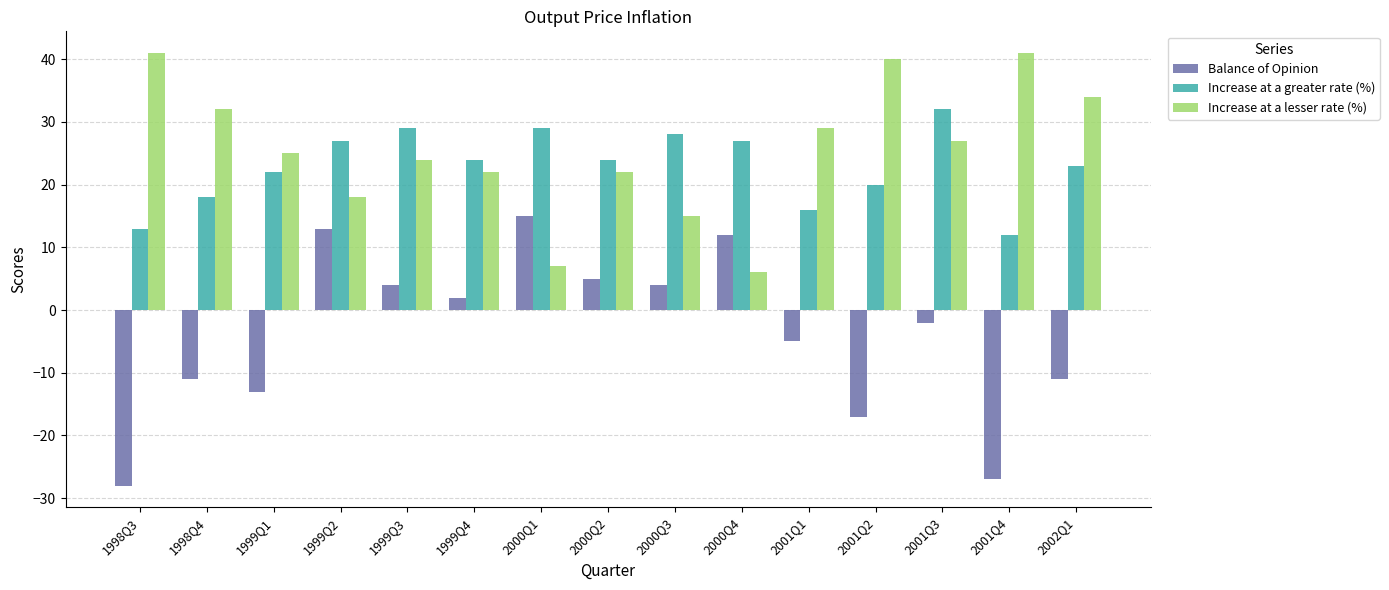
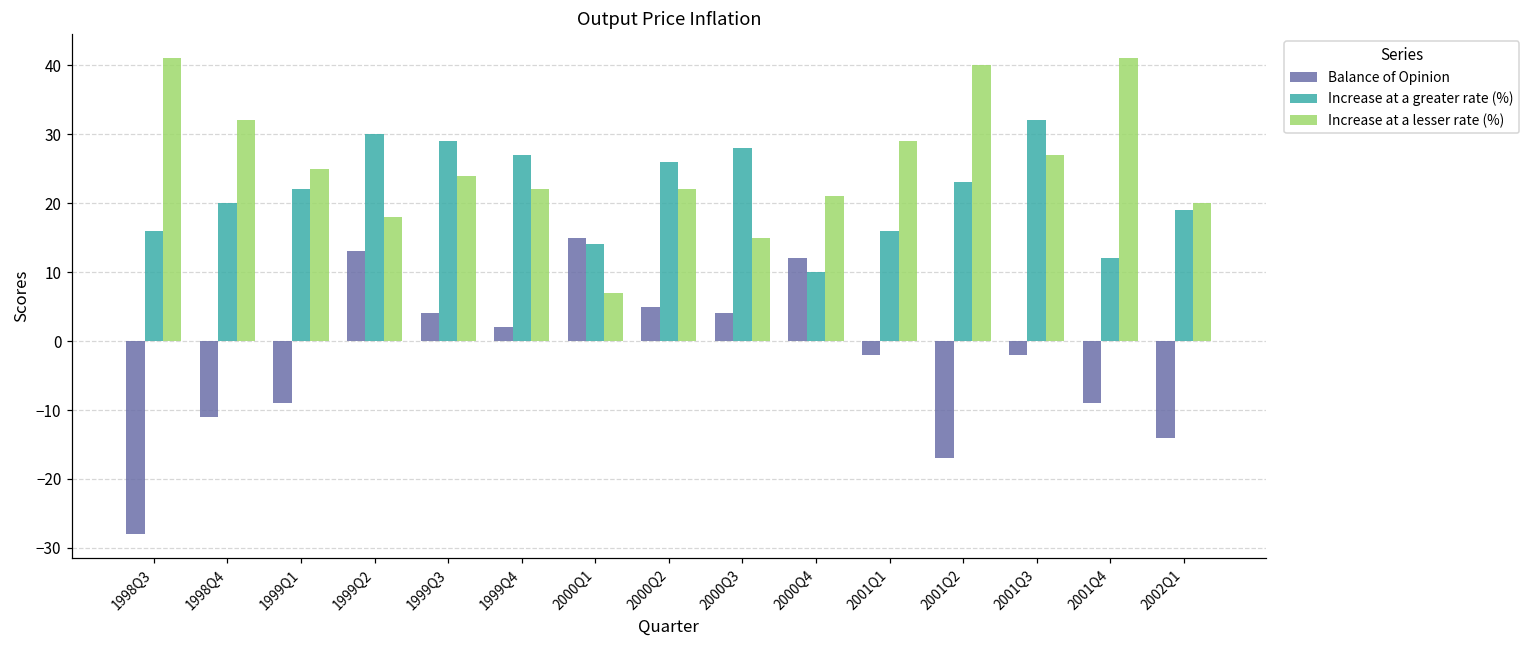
  {
    "Balance of Opinion": {
      "1998Q3": -28,
      "1998Q4": -11,
-     "1999Q1": -13,
+     "1999Q1": -9,
      "1999Q2": 13,
      "1999Q3": 4,
      "1999Q4": 2,
      "2000Q1": 15,
      "2000Q2": 5,
      "2000Q3": 4,
      "2000Q4": 12,
-     "2001Q1": -5,
+     "2001Q1": -2,
      "2001Q2": -17,
      "2001Q3": -2,
-     "2001Q4": -27,
-     "2002Q1": -11
+     "2001Q4": -9,
+     "2002Q1": -14
    },
    "Increase at a greater rate (%)": {
-     "1998Q3": 13,
-     "1998Q4": 18,
+     "1998Q3": 16,
+     "1998Q4": 20,
      "1999Q1": 22,
-     "1999Q2": 27,
+     "1999Q2": 30,
      "1999Q3": 29,
-     "1999Q4": 24,
-     "2000Q1": 29,
-     "2000Q2": 24,
+     "1999Q4": 27,
+     "2000Q1": 14,
+     "2000Q2": 26,
      "2000Q3": 28,
-     "2000Q4": 27,
+     "2000Q4": 10,
      "2001Q1": 16,
-     "2001Q2": 20,
+     "2001Q2": 23,
      "2001Q3": 32,
      "2001Q4": 12,
-     "2002Q1": 23
+     "2002Q1": 19
    },
    "Increase at a lesser rate (%)": {
      "1998Q3": 41,
      "1998Q4": 32,
      "1999Q1": 25,
      "1999Q2": 18,
      "1999Q3": 24,
      "1999Q4": 22,
      "2000Q1": 7,
      "2000Q2": 22,
      "2000Q3": 15,
-     "2000Q4": 6,
+     "2000Q4": 21,
      "2001Q1": 29,
      "2001Q2": 40,
      "2001Q3": 27,
      "2001Q4": 41,
-     "2002Q1": 34
+     "2002Q1": 20
    }
  }
